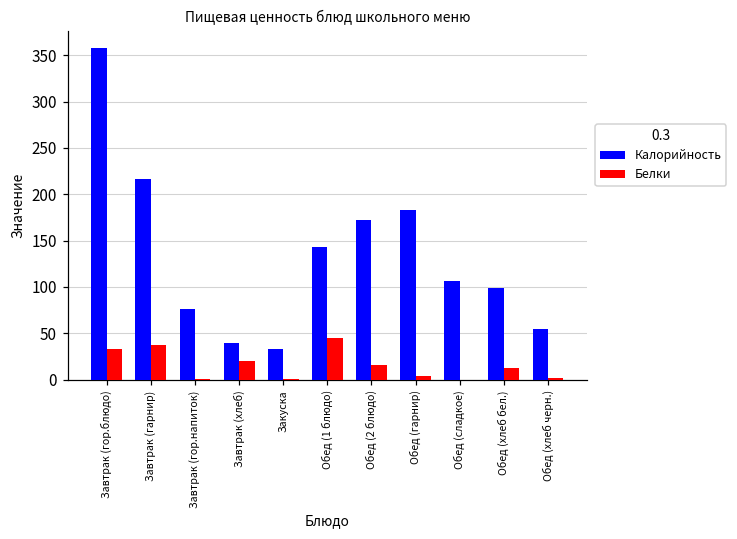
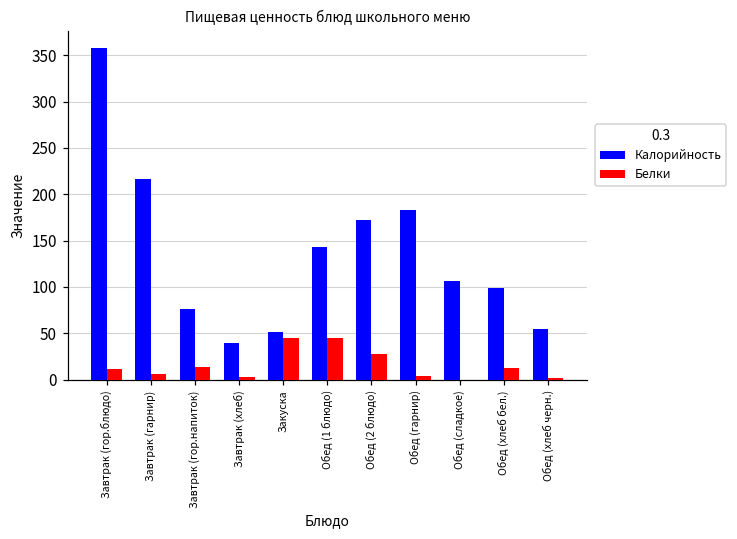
  {
    "Калорийность": {
      "Завтрак (гор.блюдо)": 360,
      "Завтрак (гарнир)": 220,
      "Завтрак (гор.напиток)": 80,
      "Завтрак (хлеб)": 40,
-     "Закуска": 30,
+     "Закуска": 50,
      "Обед (1 блюдо)": 140,
      "Обед (2 блюдо)": 170,
      "Обед (гарнир)": 180,
      "Обед (сладкое)": 110,
      "Обед (хлеб бел.)": 100,
      "Обед (хлеб черн.)": 60
    },
    "Белки": {
-     "Завтрак (гор.блюдо)": 30,
-     "Завтрак (гарнир)": 40,
-     "Завтрак (гор.напиток)": 0,
-     "Завтрак (хлеб)": 20,
-     "Закуска": 0,
+     "Завтрак (гор.блюдо)": 10,
+     "Завтрак (гарнир)": 10,
+     "Завтрак (гор.напиток)": 10,
+     "Завтрак (хлеб)": 0,
+     "Закуска": 50,
      "Обед (1 блюдо)": 50,
-     "Обед (2 блюдо)": 20,
+     "Обед (2 блюдо)": 30,
      "Обед (гарнир)": 0,
      "Обед (сладкое)": 0,
      "Обед (хлеб бел.)": 10
    }
  }
